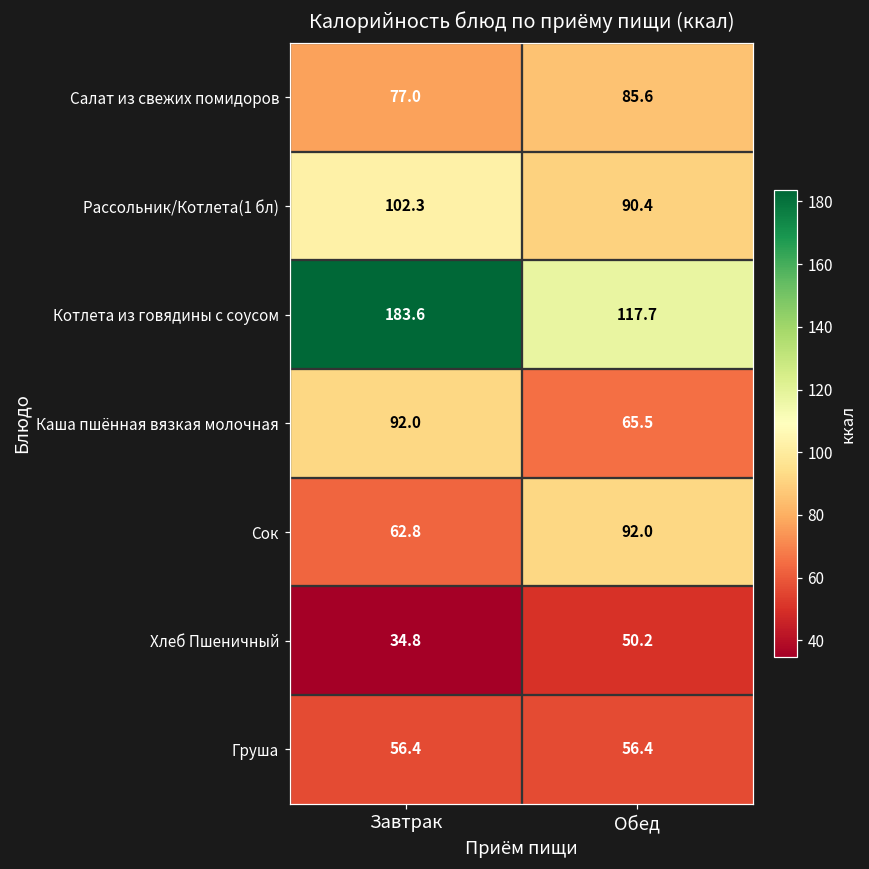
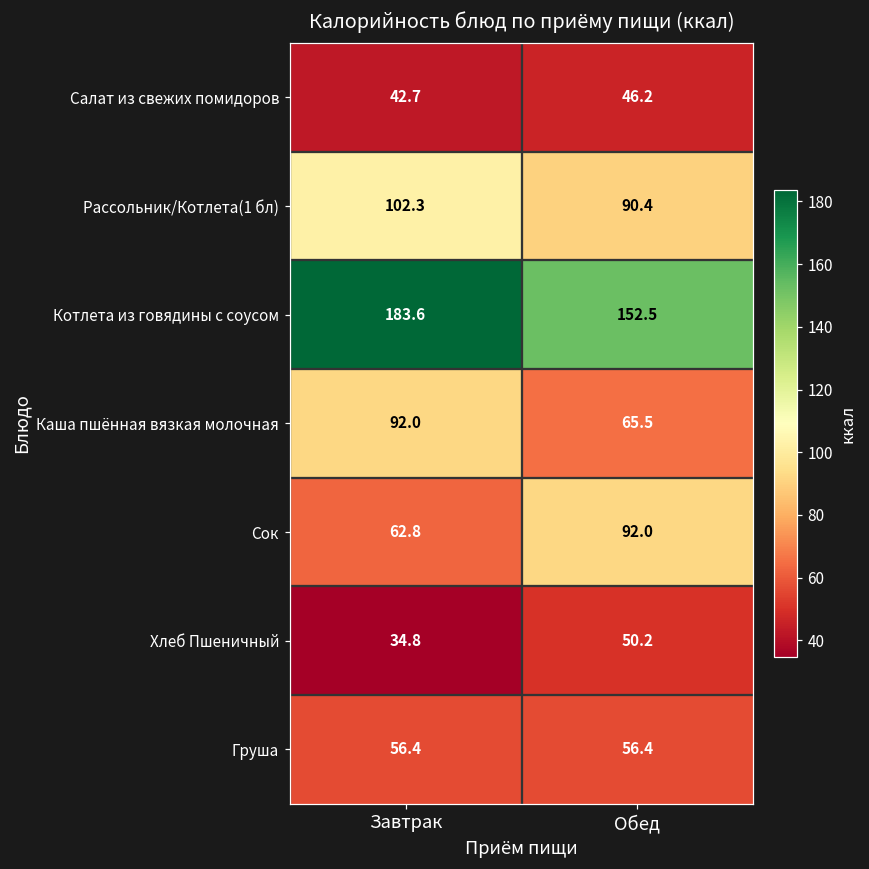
  {
    "Салат из свежих помидоров": {
-     "Завтрак": 77.0,
-     "Обед": 85.6
+     "Завтрак": 42.7,
+     "Обед": 46.2
    },
    "Рассольник/Котлета(1 бл)": {
      "Завтрак": 102.3,
      "Обед": 90.4
    },
    "Котлета из говядины с соусом": {
      "Завтрак": 183.6,
-     "Обед": 117.7
+     "Обед": 152.5
    },
    "Каша пшённая вязкая молочная": {
      "Завтрак": 92.0,
      "Обед": 65.5
    },
    "Сок": {
      "Завтрак": 62.8,
      "Обед": 92.0
    },
    "Хлеб Пшеничный": {
      "Завтрак": 34.8,
      "Обед": 50.2
    },
    "Груша": {
      "Завтрак": 56.4,
      "Обед": 56.4
    }
  }
